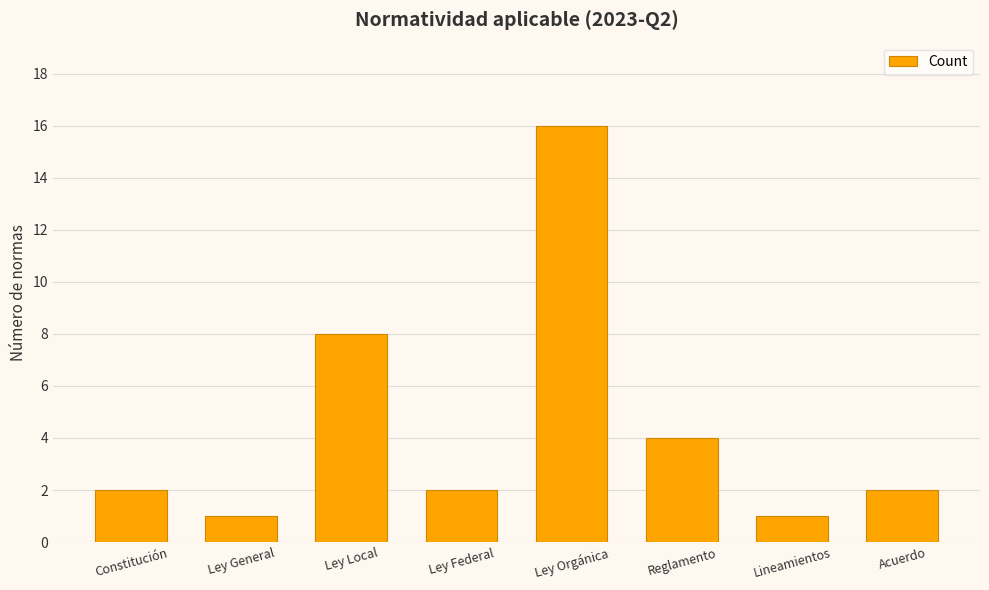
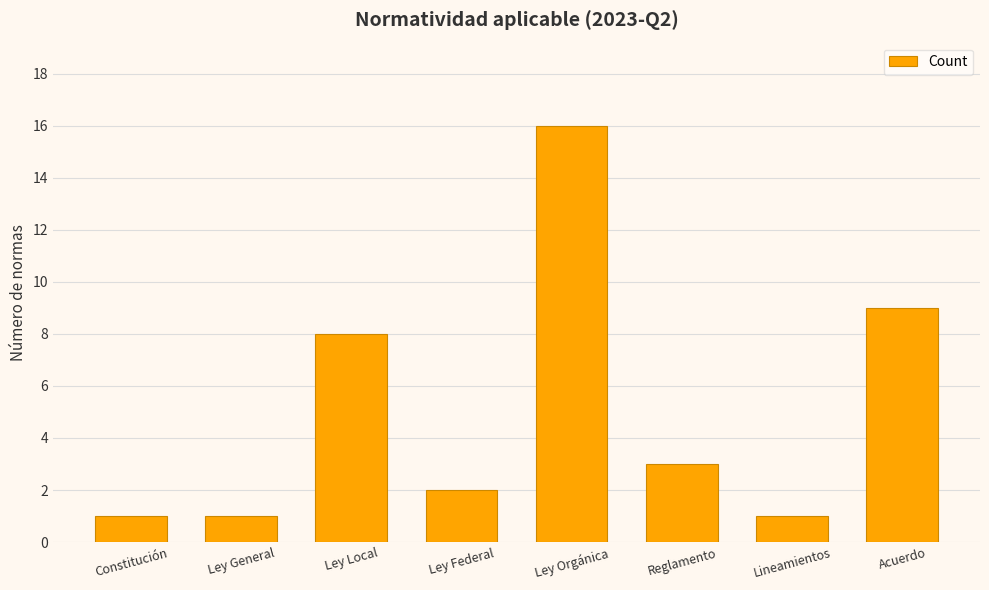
  {
-   "Constitución": 2,
+   "Constitución": 1,
    "Ley General": 1,
    "Ley Local": 8,
    "Ley Federal": 2,
    "Ley Orgánica": 16,
-   "Reglamento": 4,
+   "Reglamento": 3,
    "Lineamientos": 1,
-   "Acuerdo": 2
+   "Acuerdo": 9
  }
